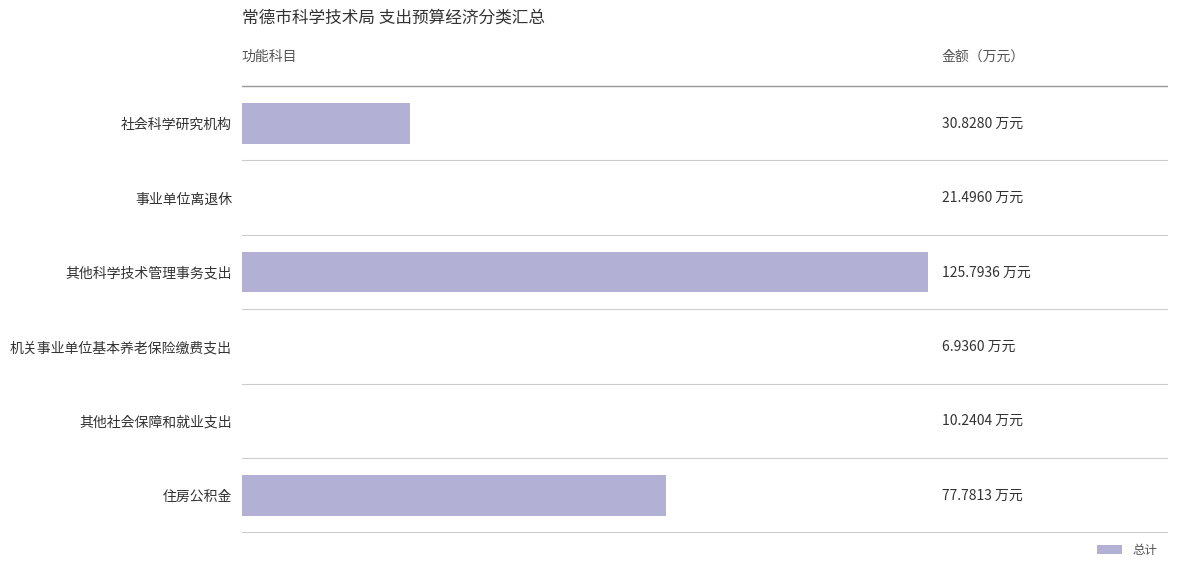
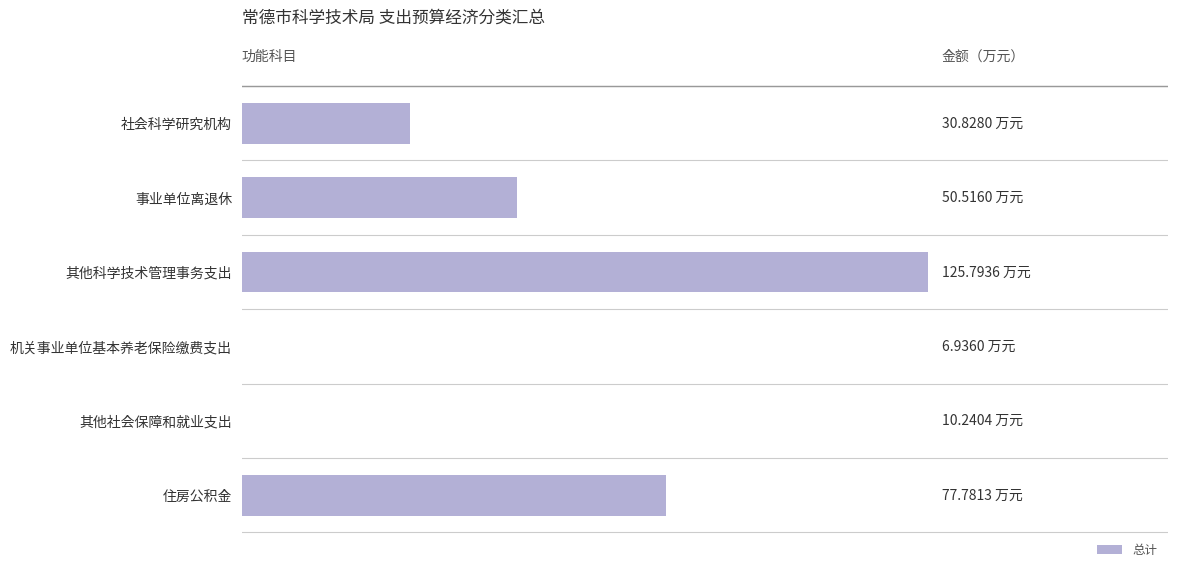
  {
-   "事业单位离退休": 21.4960,
+   "事业单位离退休": 50.5160,
    "其他科学技术管理事务支出": 125.7936
  }
